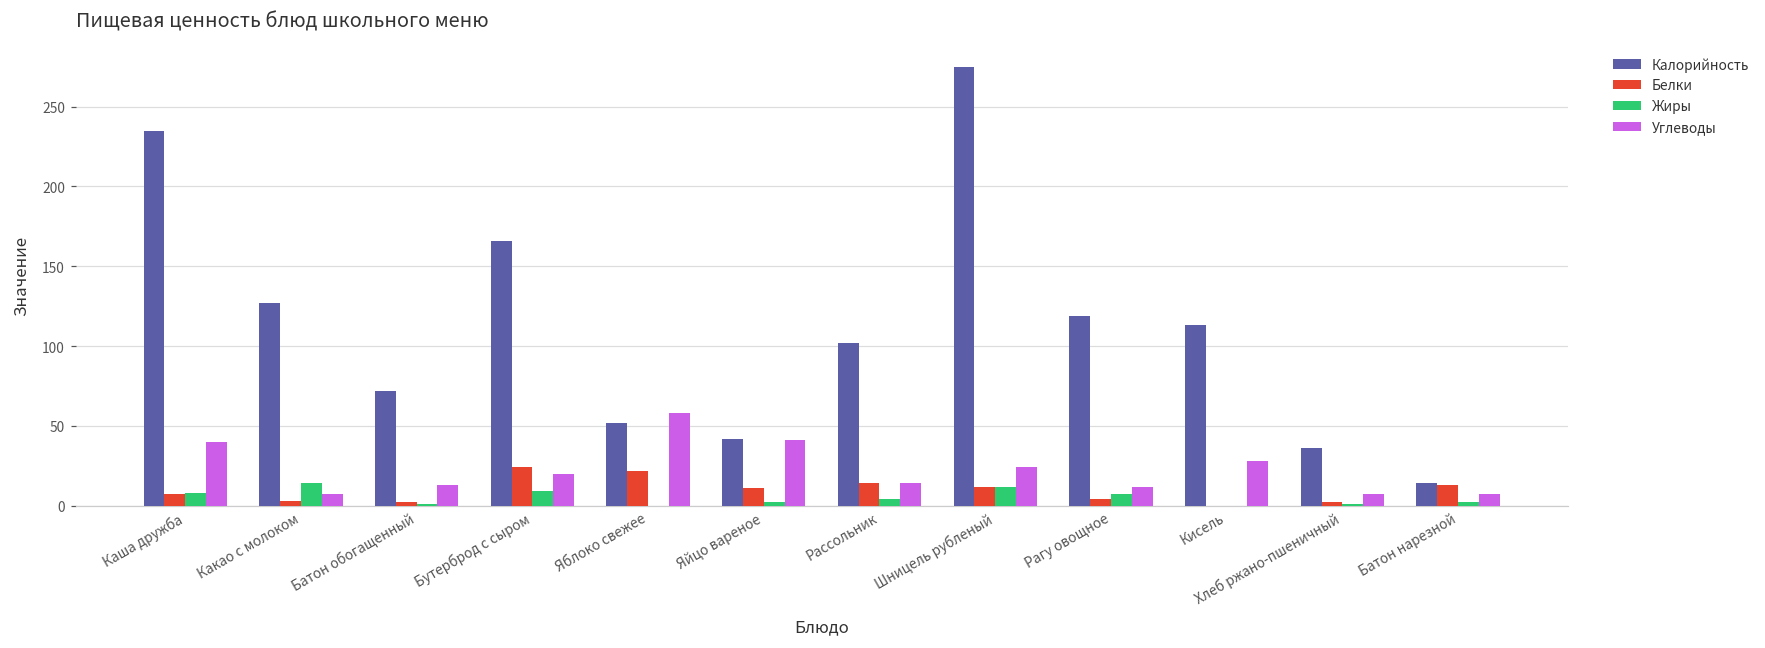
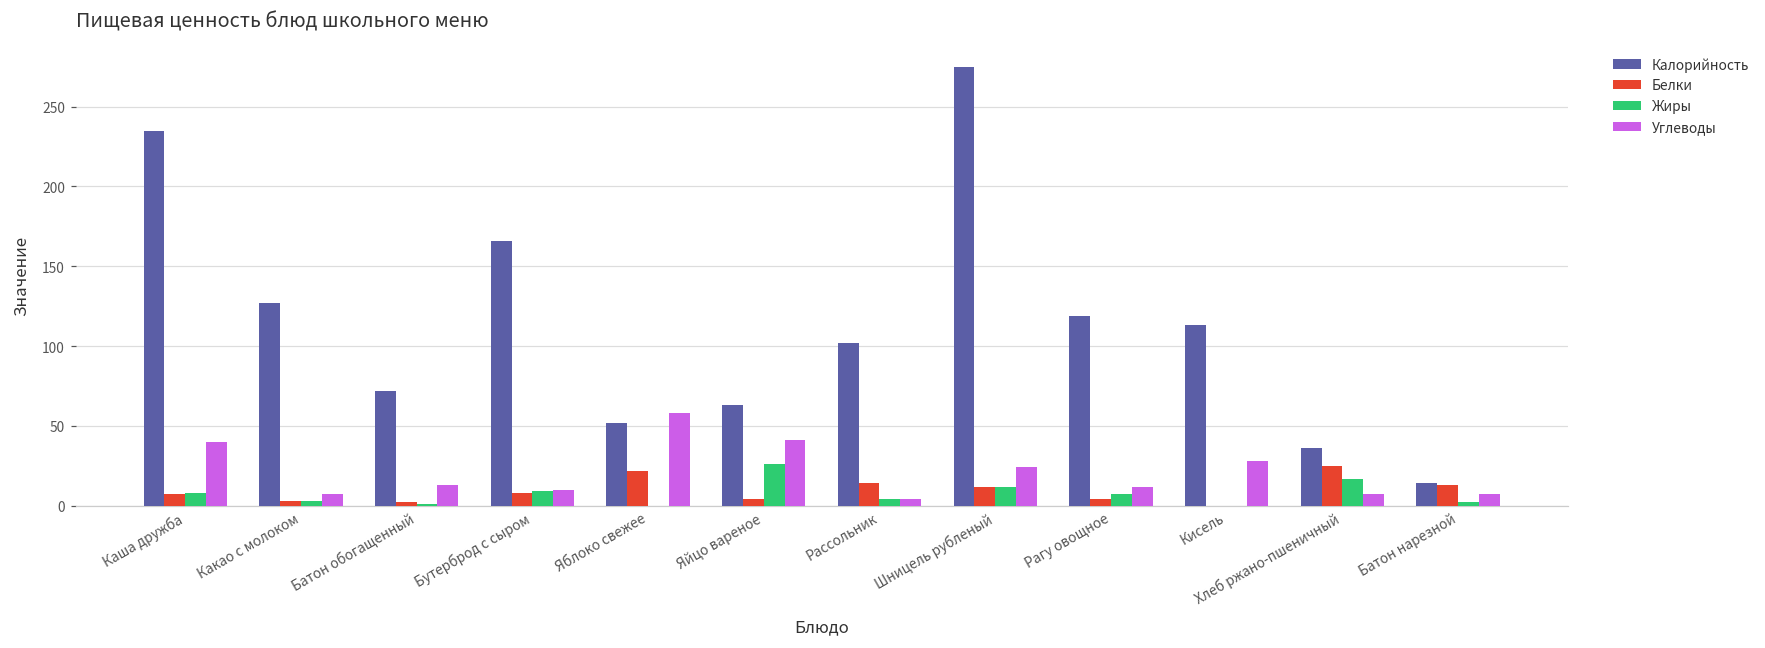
  {
    "Калорийность": {
      "Каша дружба": 235,
      "Какао с молоком": 127,
      "Батон обогащенный": 72,
      "Бутерброд с сыром": 166,
      "Яблоко свежее": 52,
-     "Яйцо вареное": 42,
+     "Яйцо вареное": 63,
      "Рассольник": 102,
      "Шницель рубленый": 275,
      "Рагу овощное": 119,
      "Кисель": 113,
      "Хлеб ржано-пшеничный": 36,
      "Батон нарезной": 14
    },
    "Белки": {
      "Каша дружба": 7,
      "Какао с молоком": 3,
      "Батон обогащенный": 2,
-     "Бутерброд с сыром": 24,
+     "Бутерброд с сыром": 8,
      "Яблоко свежее": 22,
-     "Яйцо вареное": 11,
+     "Яйцо вареное": 4,
      "Рассольник": 14,
      "Шницель рубленый": 12,
      "Рагу овощное": 4,
      "Кисель": 0,
-     "Хлеб ржано-пшеничный": 2,
+     "Хлеб ржано-пшеничный": 25,
      "Батон нарезной": 13
    },
    "Жиры": {
      "Каша дружба": 8,
-     "Какао с молоком": 14,
+     "Какао с молоком": 3,
      "Бутерброд с сыром": 9,
      "Яблоко свежее": 0,
-     "Яйцо вареное": 2,
+     "Яйцо вареное": 26,
      "Рассольник": 4,
      "Шницель рубленый": 12,
      "Рагу овощное": 7,
      "Кисель": 0,
-     "Хлеб ржано-пшеничный": 1,
+     "Хлеб ржано-пшеничный": 17,
      "Батон нарезной": 2
    },
    "Углеводы": {
      "Каша дружба": 40,
      "Какао с молоком": 7,
      "Батон обогащенный": 13,
-     "Бутерброд с сыром": 20,
+     "Бутерброд с сыром": 10,
      "Яблоко свежее": 58,
      "Яйцо вареное": 41,
-     "Рассольник": 14,
+     "Рассольник": 4,
      "Шницель рубленый": 24,
      "Рагу овощное": 12,
      "Кисель": 28,
      "Хлеб ржано-пшеничный": 7,
      "Батон нарезной": 7
    }
  }
